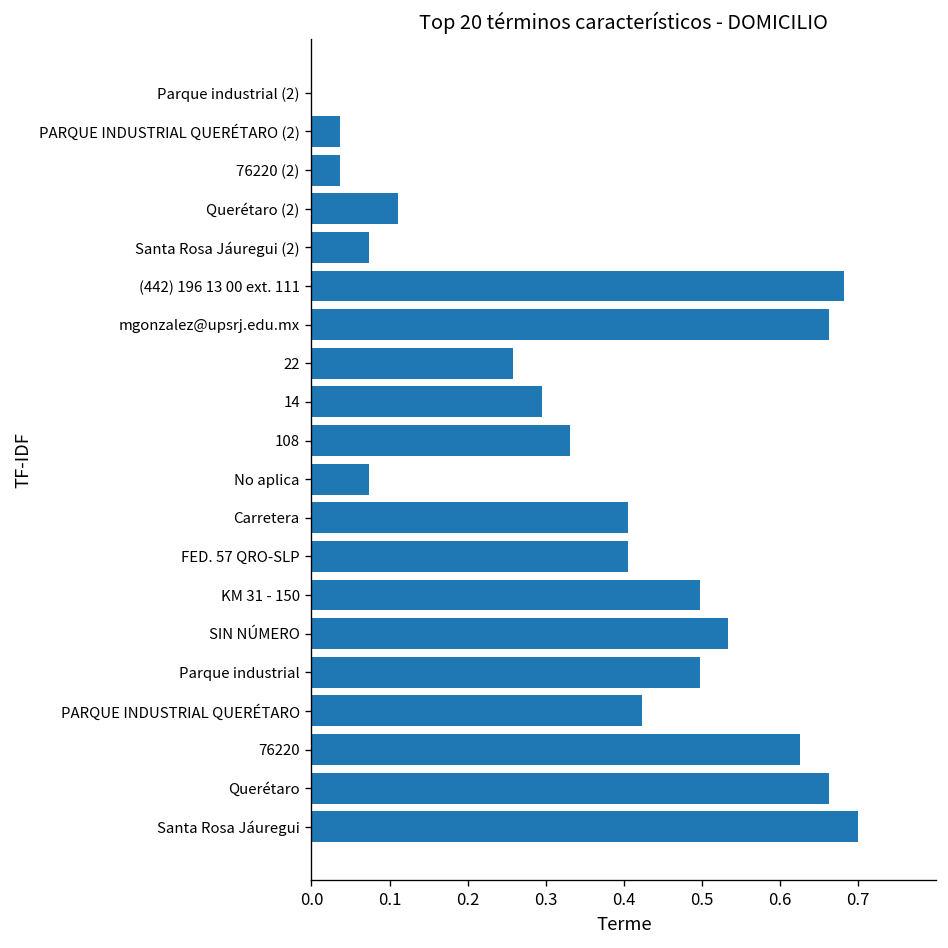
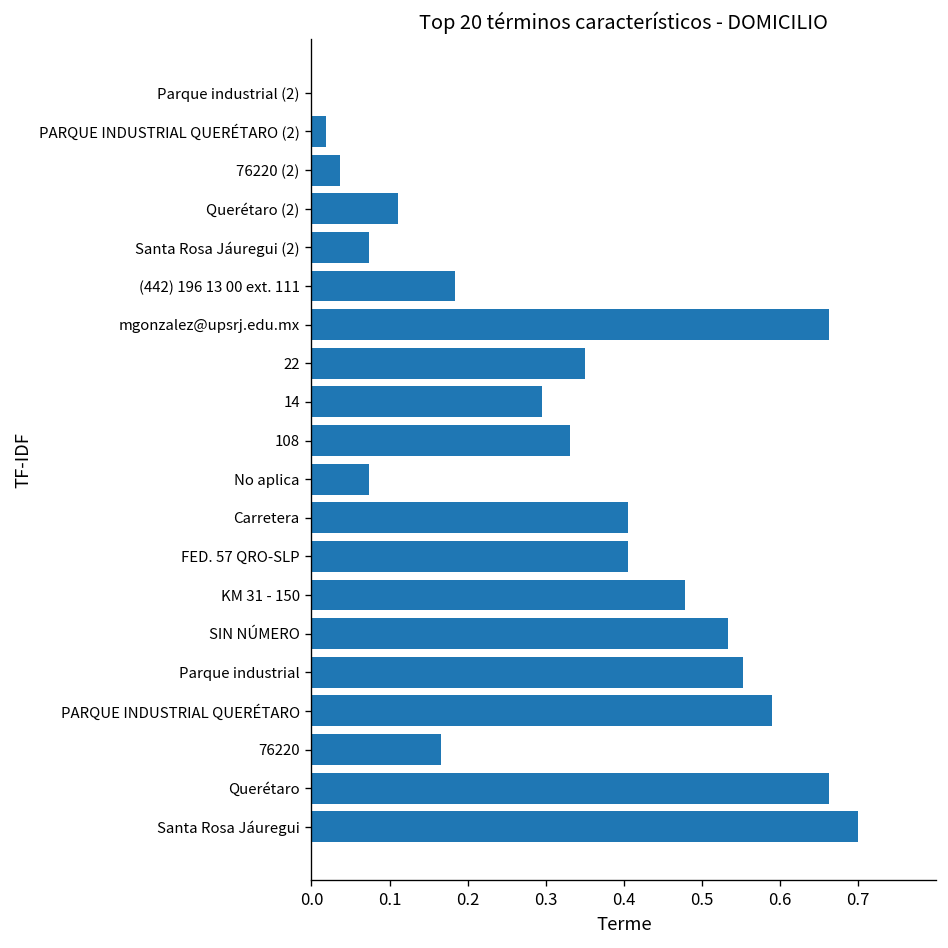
  {
    "Parque industrial (2)": 0.00,
-   "PARQUE INDUSTRIAL QUERÉTARO (2)": 0.04,
+   "PARQUE INDUSTRIAL QUERÉTARO (2)": 0.02,
    "76220 (2)": 0.04,
    "Querétaro (2)": 0.11,
    "Santa Rosa Jáuregui (2)": 0.07,
-   "(442) 196 13 00 ext. 111": 0.68,
+   "(442) 196 13 00 ext. 111": 0.18,
    "mgonzalez@upsrj.edu.mx": 0.66,
-   "22": 0.26,
+   "22": 0.35,
    "14": 0.29,
    "108": 0.33,
    "No aplica": 0.07,
    "Carretera": 0.41,
    "FED. 57 QRO-SLP": 0.41,
-   "KM 31 - 150": 0.50,
+   "KM 31 - 150": 0.48,
    "SIN NÚMERO": 0.53,
-   "Parque industrial": 0.50,
-   "PARQUE INDUSTRIAL QUERÉTARO": 0.42,
-   "76220": 0.63,
+   "Parque industrial": 0.55,
+   "PARQUE INDUSTRIAL QUERÉTARO": 0.59,
+   "76220": 0.17,
    "Querétaro": 0.66,
    "Santa Rosa Jáuregui": 0.70
  }
